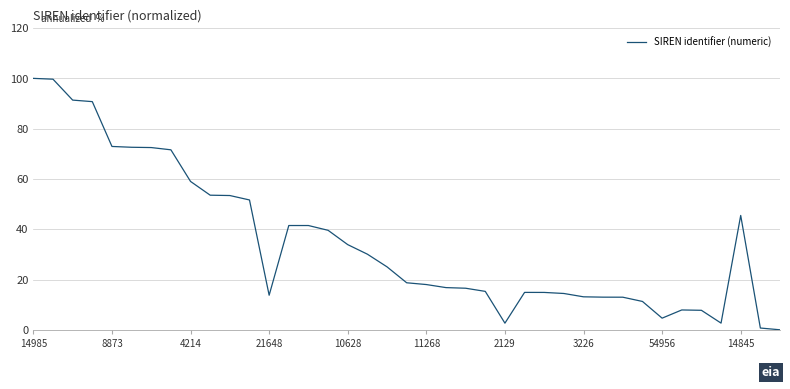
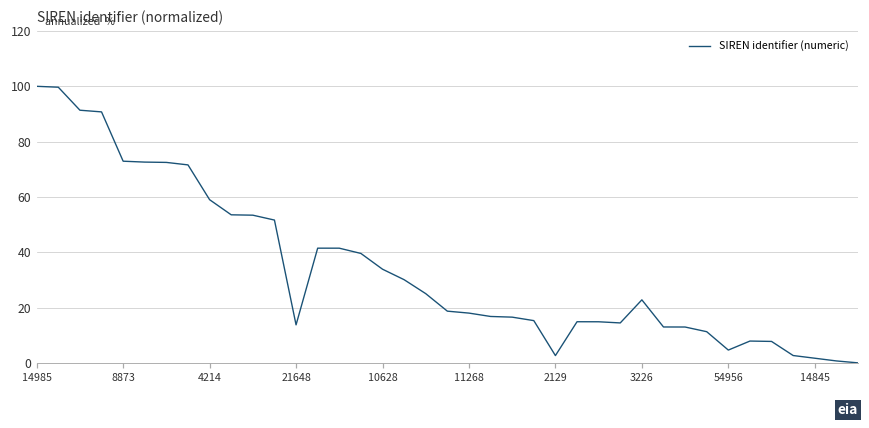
  {
    "14985": 100,
    "8873": 73,
    "4214": 59,
    "21648": 14,
    "10628": 34,
    "11268": 18,
    "2129": 3,
-   "3226": 13,
+   "3226": 23,
    "54956": 5,
-   "14845": 45
+   "14845": 2
  }
